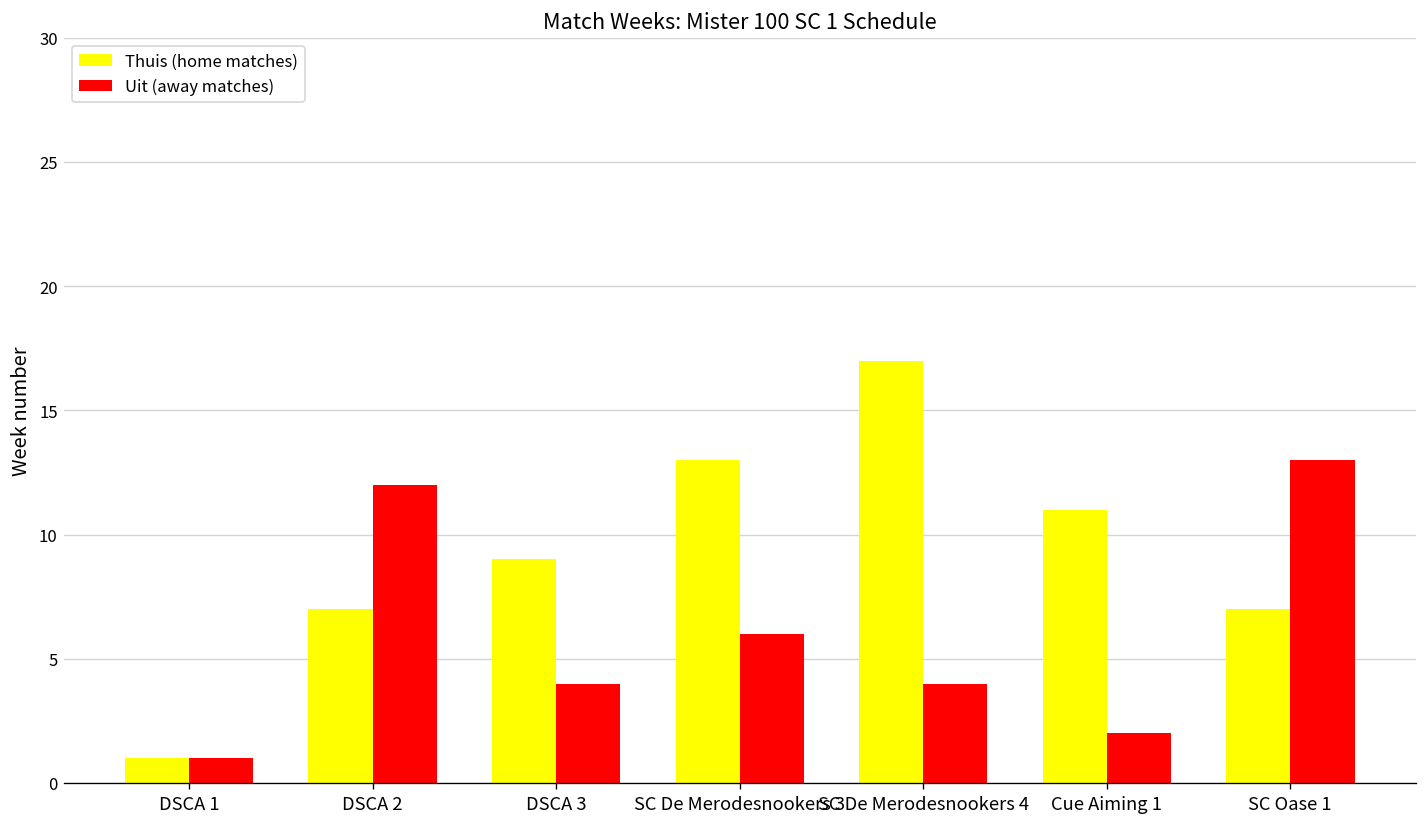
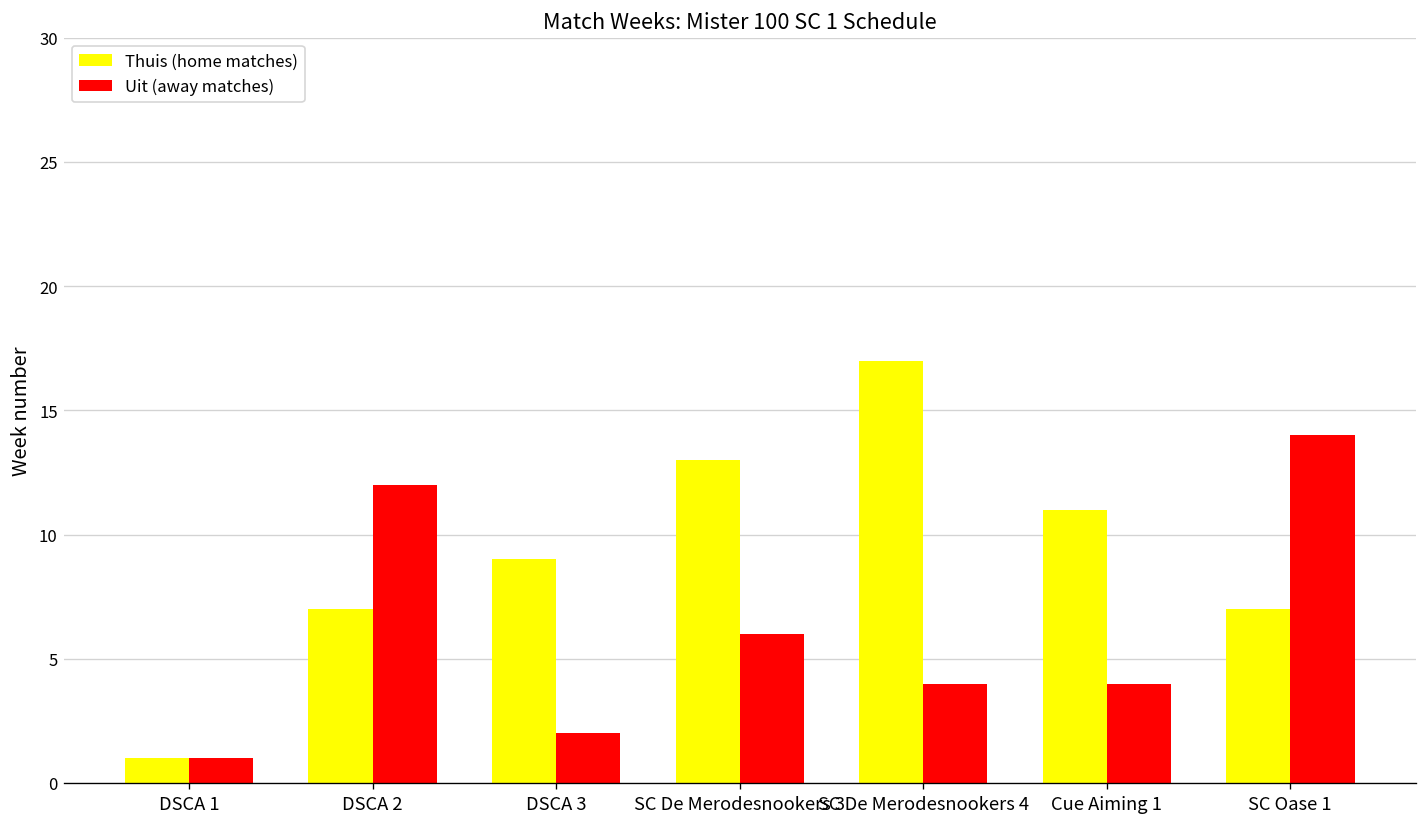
  {
    "Thuis (home matches)": {
      "DSCA 1": 1,
      "DSCA 2": 7,
      "DSCA 3": 9,
      "SC De Merodesnookers 3": 13,
      "SC De Merodesnookers 4": 17,
      "Cue Aiming 1": 11,
      "SC Oase 1": 7
    },
    "Uit (away matches)": {
      "DSCA 1": 1,
      "DSCA 2": 12,
-     "DSCA 3": 4,
+     "DSCA 3": 2,
      "SC De Merodesnookers 3": 6,
      "SC De Merodesnookers 4": 4,
-     "Cue Aiming 1": 2,
-     "SC Oase 1": 13
+     "Cue Aiming 1": 4,
+     "SC Oase 1": 14
    }
  }
